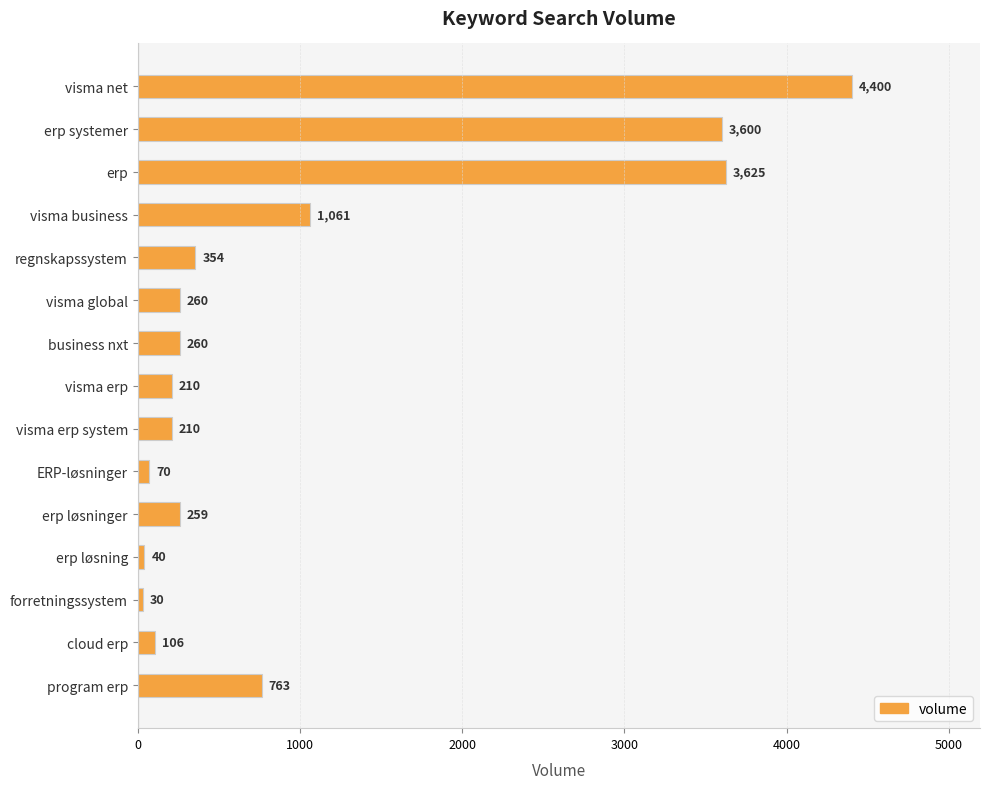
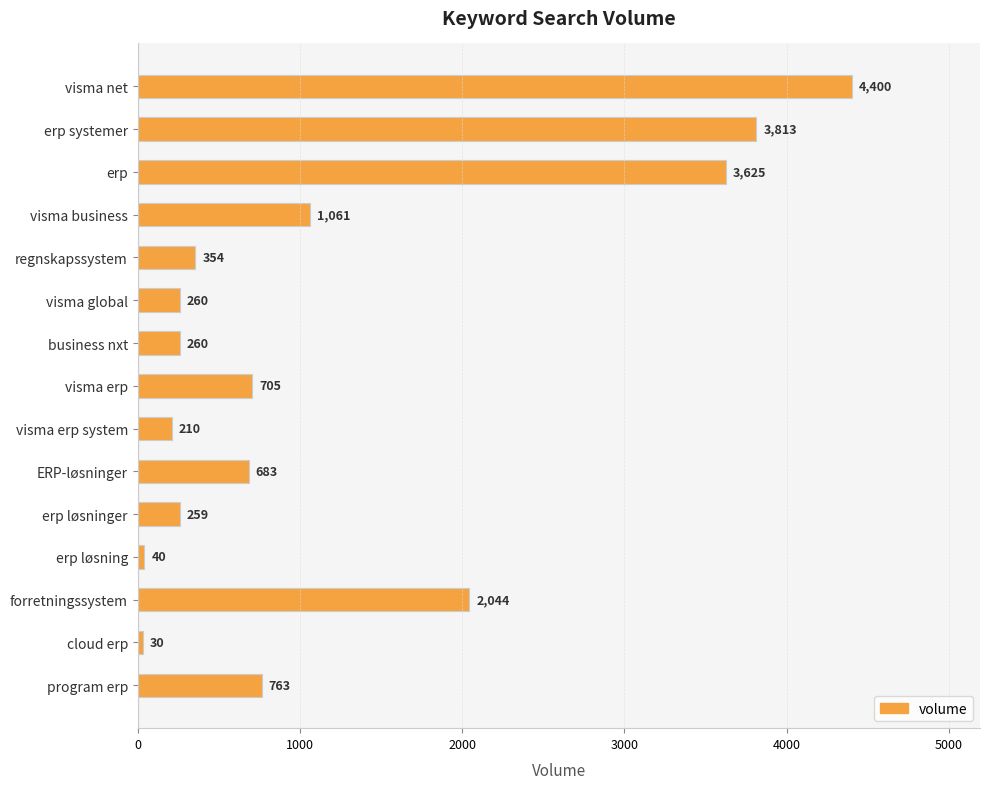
  {
    "visma net": "4,400",
-   "erp systemer": "3,600",
+   "erp systemer": "3,813",
    "erp": "3,625",
    "visma business": "1,061",
    "regnskapssystem": "354",
    "visma global": "260",
    "business nxt": "260",
-   "visma erp": "210",
+   "visma erp": "705",
    "visma erp system": "210",
-   "ERP-løsninger": "70",
+   "ERP-løsninger": "683",
    "erp løsninger": "259",
    "erp løsning": "40",
-   "forretningssystem": "30",
-   "cloud erp": "106",
+   "forretningssystem": "2,044",
+   "cloud erp": "30",
    "program erp": "763"
  }
